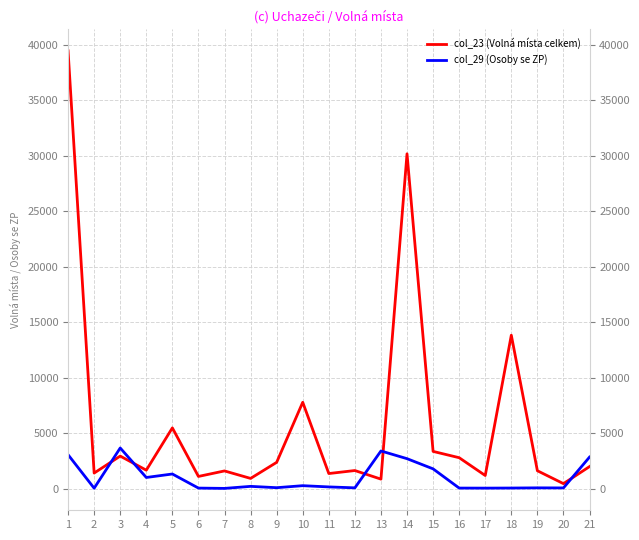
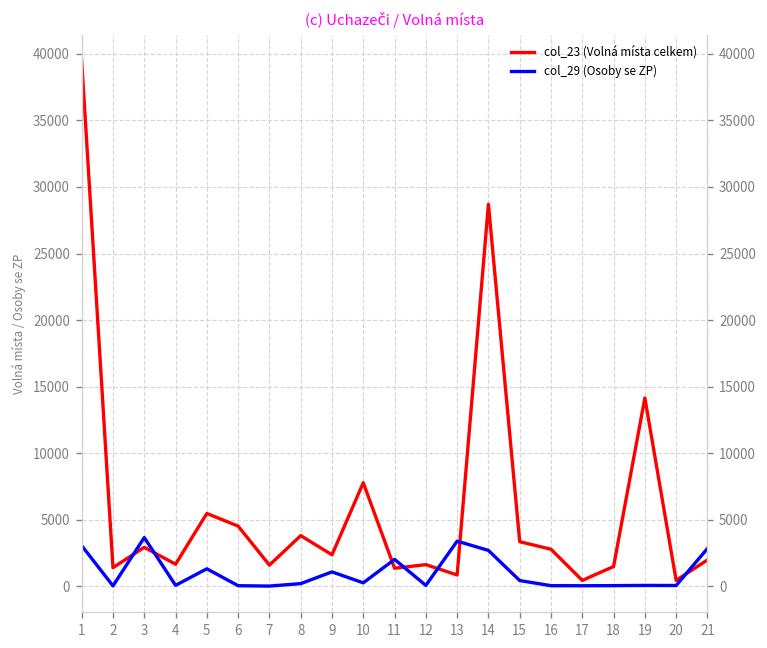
  {
    "col_23 (Volná místa celkem)": {
      "1": 39500,
      "2": 1400,
      "3": 2900,
      "4": 1700,
      "5": 5500,
-     "6": 1100,
+     "6": 4500,
      "7": 1600,
-     "8": 900,
+     "8": 3800,
      "9": 2400,
      "10": 7800,
      "11": 1400,
      "12": 1600,
      "13": 900,
-     "14": 30200,
+     "14": 28700,
      "15": 3400,
      "16": 2800,
-     "17": 1200,
-     "18": 13800,
-     "19": 1600,
+     "17": 500,
+     "18": 1500,
+     "19": 14200,
      "20": 500,
      "21": 2000
    },
    "col_29 (Osoby se ZP)": {
      "1": 3100,
      "2": 0,
      "3": 3700,
-     "4": 1000,
+     "4": 100,
      "5": 1300,
      "6": 100,
      "7": 0,
      "8": 200,
-     "9": 100,
+     "9": 1100,
      "10": 300,
-     "11": 200,
+     "11": 2000,
      "12": 100,
      "13": 3400,
      "14": 2700,
-     "15": 1800,
+     "15": 400,
      "16": 100,
      "17": 100,
      "18": 100,
      "19": 100,
      "20": 100,
      "21": 2800
    }
  }
